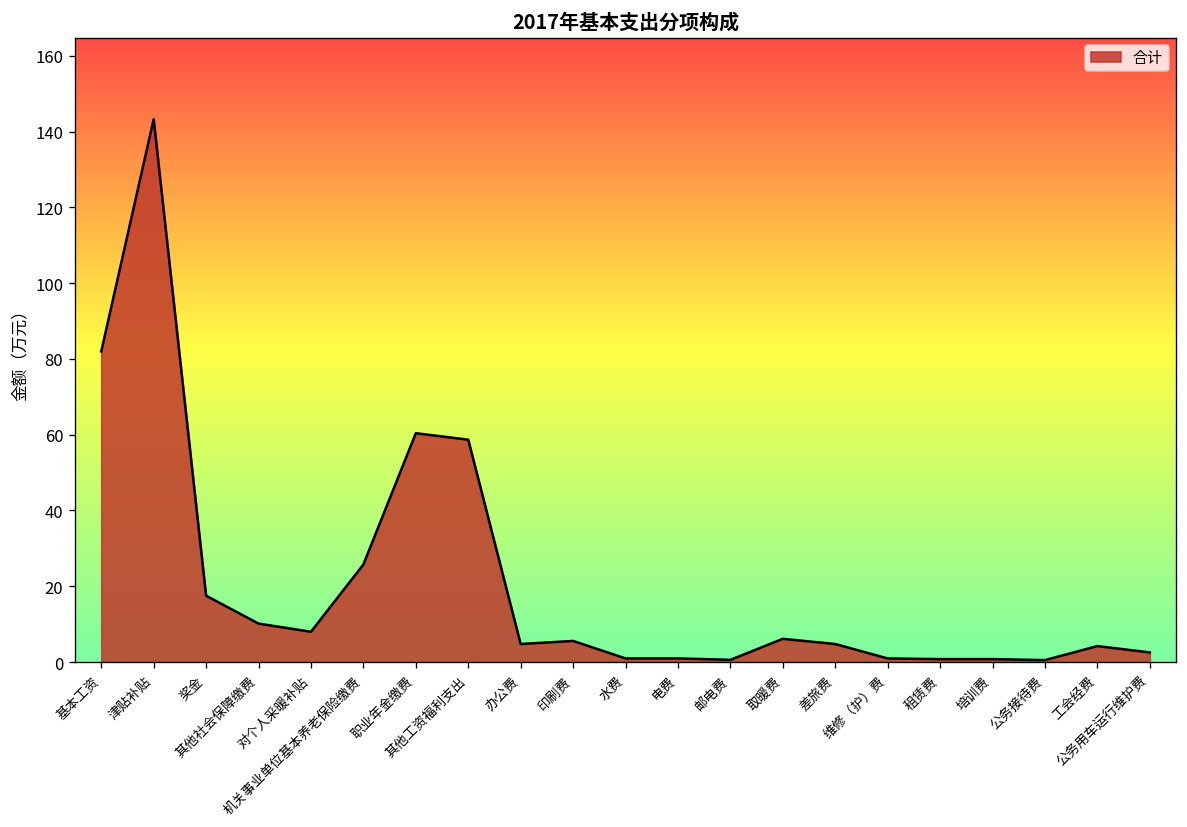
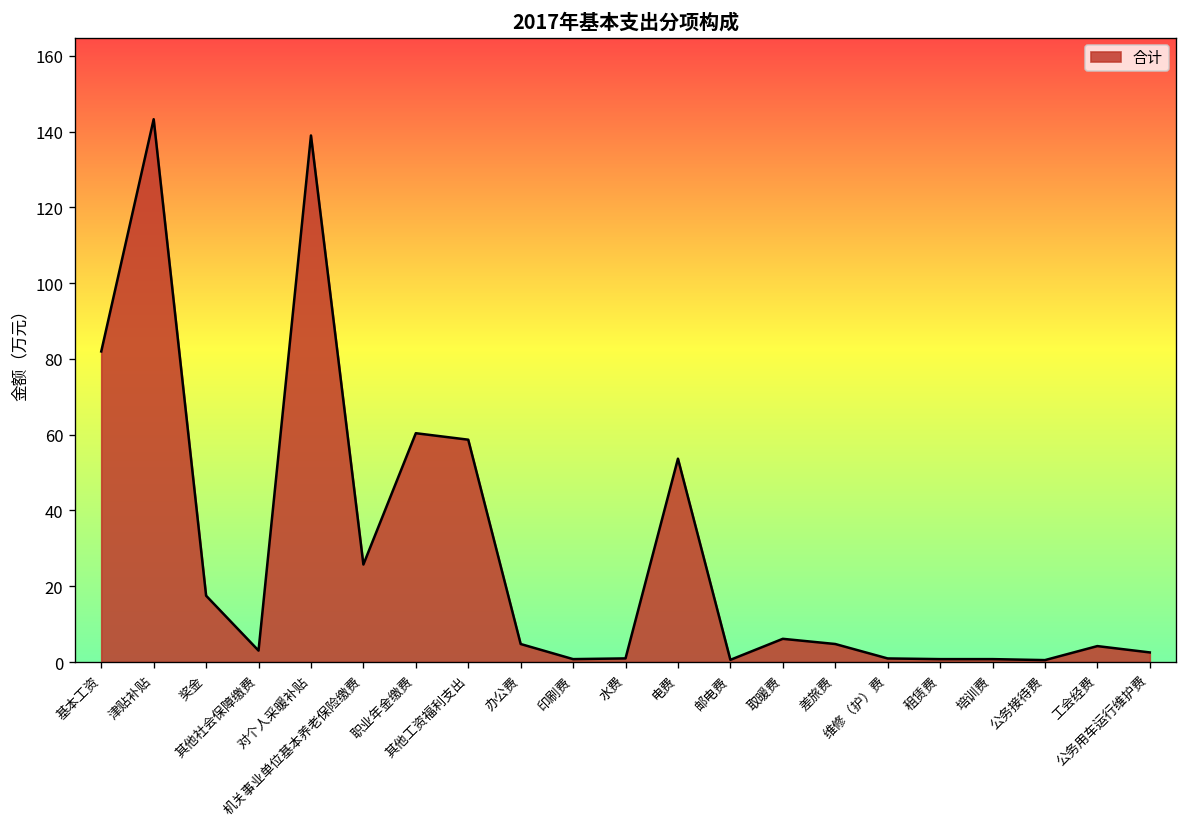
  {
    "基本工资": 82,
    "津贴补贴": 143,
    "奖金": 18,
-   "其他社会保障缴费": 10,
-   "对个人采暖补贴": 8,
+   "其他社会保障缴费": 3,
+   "对个人采暖补贴": 139,
    "机关事业单位基本养老保险缴费": 26,
    "职业年金缴费": 60,
    "其他工资福利支出": 59,
    "办公费": 5,
-   "印刷费": 6,
+   "印刷费": 1,
    "水费": 1,
-   "电费": 1,
+   "电费": 54,
    "邮电费": 1,
    "取暖费": 6,
    "差旅费": 5,
    "维修（护）费": 1,
    "租赁费": 1,
    "培训费": 1,
    "公务接待费": 1,
    "工会经费": 4,
    "公务用车运行维护费": 3
  }
